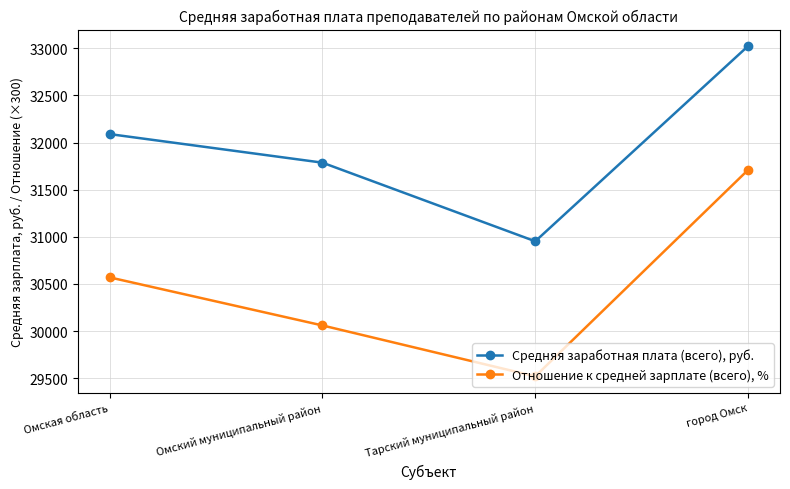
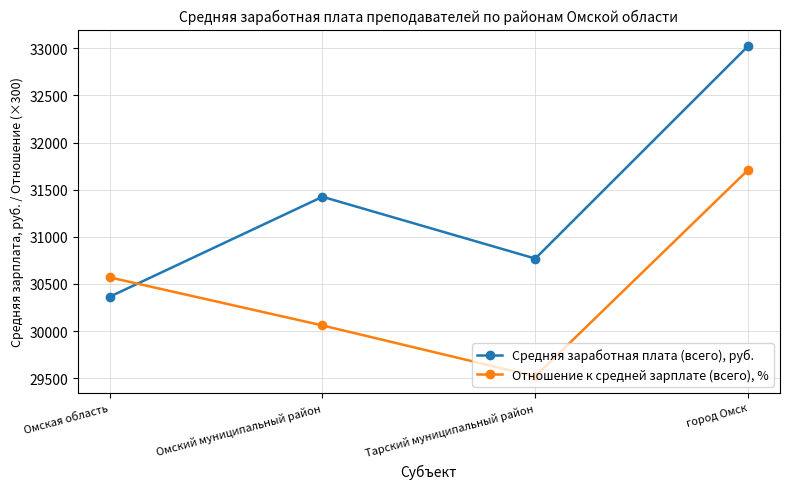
  {
    "Средняя заработная плата (всего), руб.": {
-     "Омская область": 32100,
-     "Омский муниципальный район": 31800,
-     "Тарский муниципальный район": 31000,
+     "Омская область": 30400,
+     "Омский муниципальный район": 31400,
+     "Тарский муниципальный район": 30800,
      "город Омск": 33000
    },
    "Отношение к средней зарплате (всего), %": {
      "Омская область": 30600,
      "Омский муниципальный район": 30100,
      "город Омск": 31700
    }
  }
